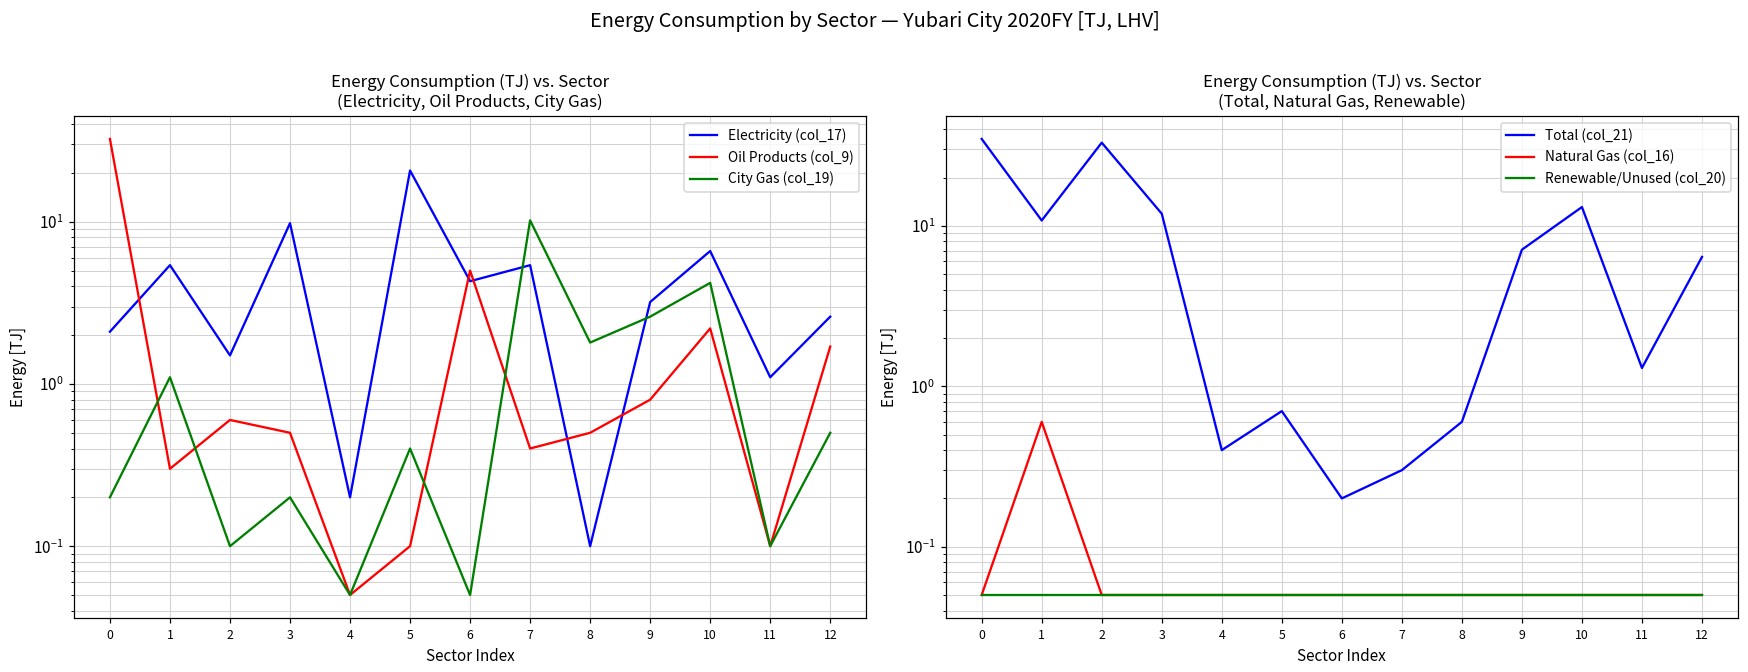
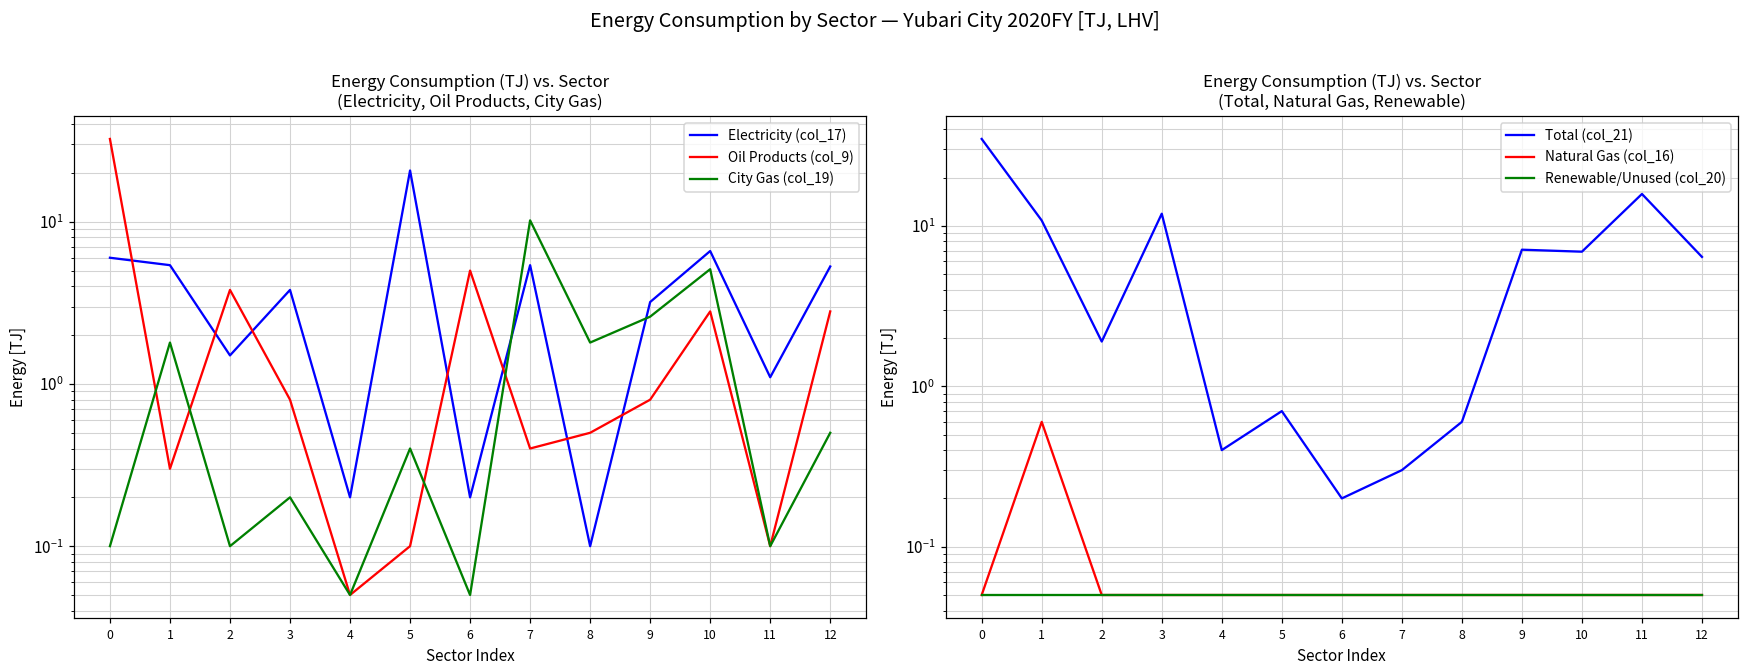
  {
    "Energy Consumption (TJ) vs. Sector (Electricity, Oil Products, City Gas)": {
      "Electricity (col_17)": {
-       "0": 2.1,
+       "0": 6.0,
        "1": 5.4,
        "2": 1.5,
-       "3": 10,
+       "3": 3.8,
        "4": 0.2,
        "5": 21,
-       "6": 4.3,
+       "6": 0.2,
        "7": 5.4,
        "8": 0.1,
        "9": 3.2,
        "10": 7,
        "11": 1.1,
-       "12": 2.6
+       "12": 5.3
      },
      "Oil Products (col_9)": {
        "0": 32,
        "1": 0.3,
-       "2": 0.6,
-       "3": 0.5,
+       "2": 3.8,
+       "3": 0.8,
        "5": 0.1,
        "6": 5.0,
        "7": 0.4,
        "8": 0.5,
        "9": 0.8,
-       "10": 2.2,
-       "12": 1.7
+       "10": 2.8,
+       "12": 2.8
      },
      "City Gas (col_19)": {
-       "0": 0.2,
-       "1": 1.1,
+       "0": 0.1,
+       "1": 1.8,
        "2": 0.1,
        "3": 0.2,
        "5": 0.4,
        "6": 0.050,
        "7": 10,
        "8": 1.8,
        "9": 2.6,
-       "10": 4.2,
+       "10": 5.1,
        "12": 0.5
      }
    },
    "Energy Consumption (TJ) vs. Sector (Total, Natural Gas, Renewable)": {
      "Total (col_21)": {
        "0": 35,
        "1": 11,
-       "2": 33,
+       "2": 1.9,
        "3": 12,
        "4": 0.4,
        "5": 0.7,
        "6": 0.2,
        "7": 0.3,
        "8": 0.6,
        "9": 7,
-       "10": 13,
-       "11": 1.3,
+       "10": 7,
+       "11": 16,
        "12": 6
      },
      "Natural Gas (col_16)": {
        "1": 0.6
      },
      "Renewable/Unused (col_20)": {
        "1": 0.050
      }
    }
  }
